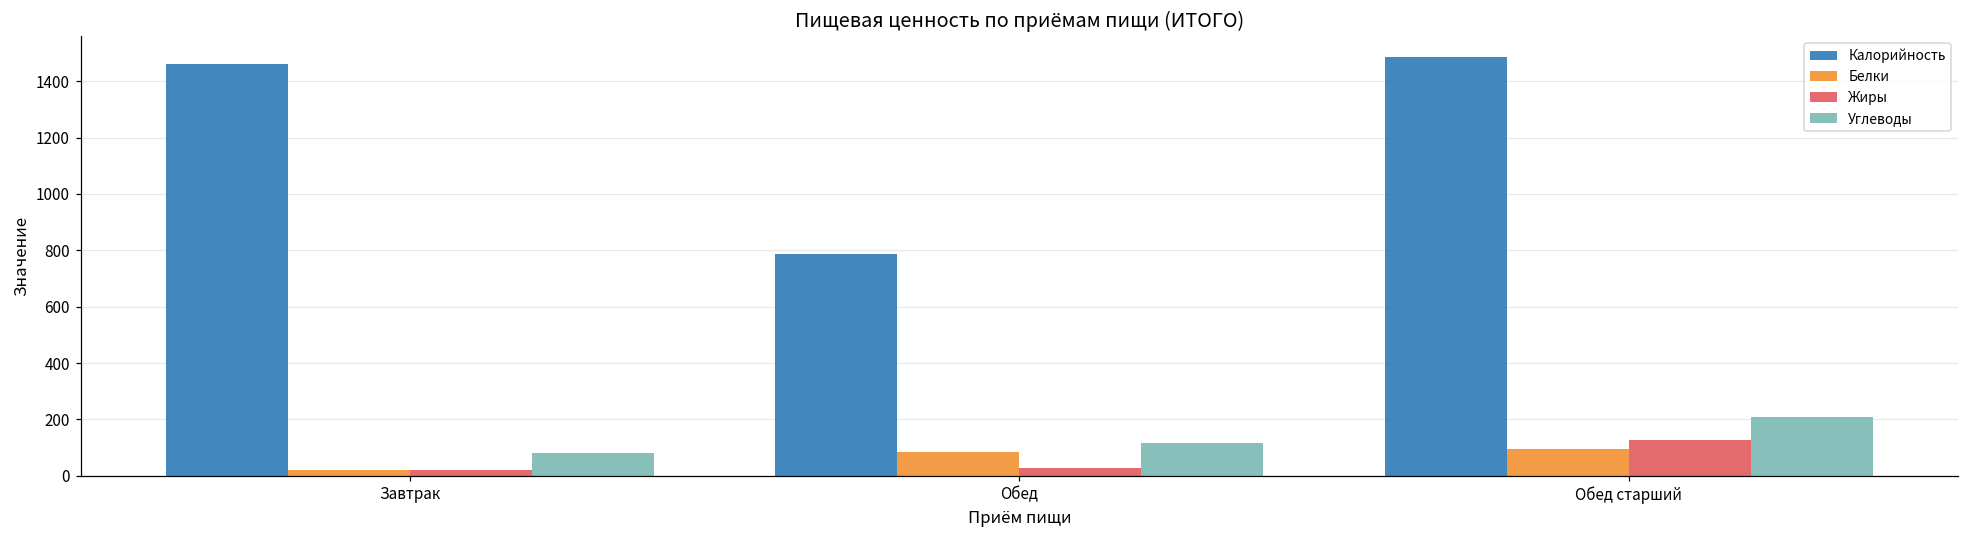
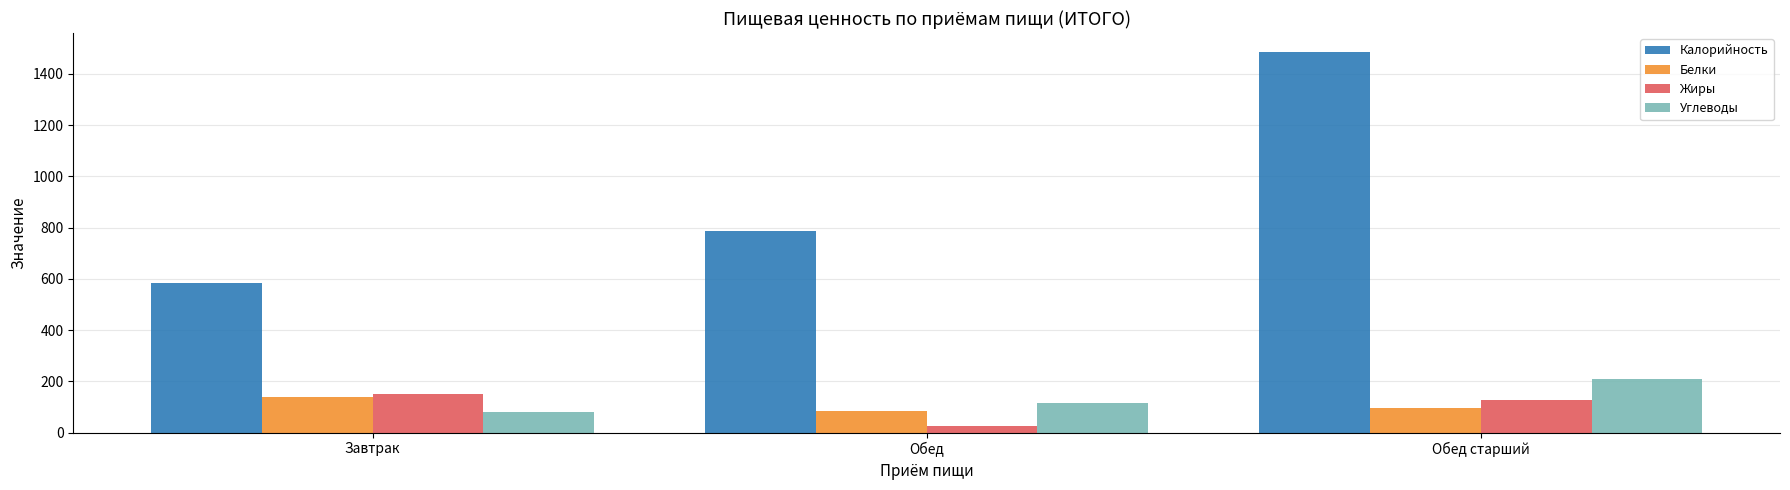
  {
    "Калорийность": {
-     "Завтрак": 1460,
+     "Завтрак": 580,
      "Обед": 790,
      "Обед старший": 1490
    },
    "Белки": {
-     "Завтрак": 20,
+     "Завтрак": 140,
      "Обед": 90,
      "Обед старший": 100
    },
    "Жиры": {
-     "Завтрак": 20,
+     "Завтрак": 150,
      "Обед": 30,
      "Обед старший": 130
    },
    "Углеводы": {
      "Завтрак": 80,
      "Обед": 120,
      "Обед старший": 210
    }
  }
